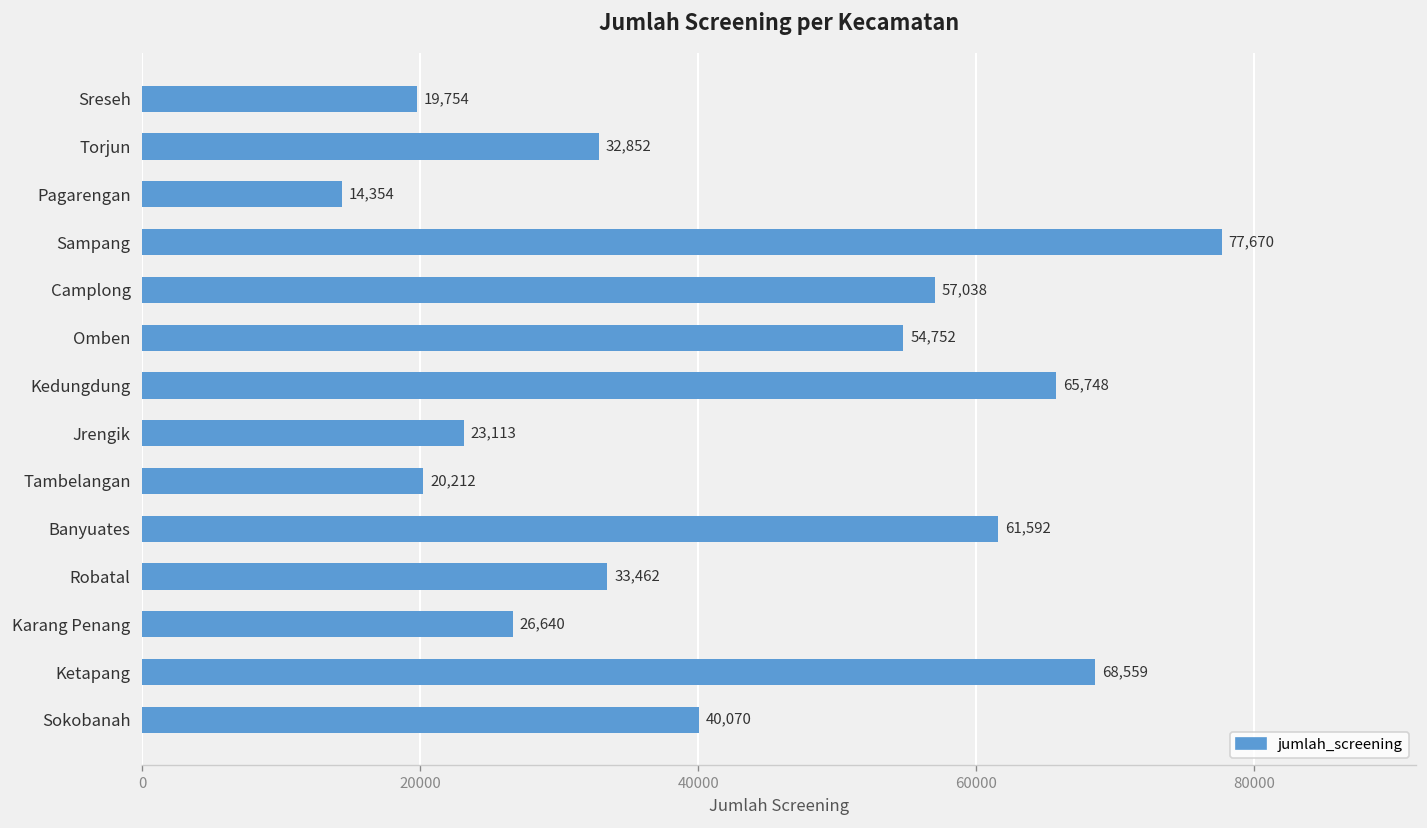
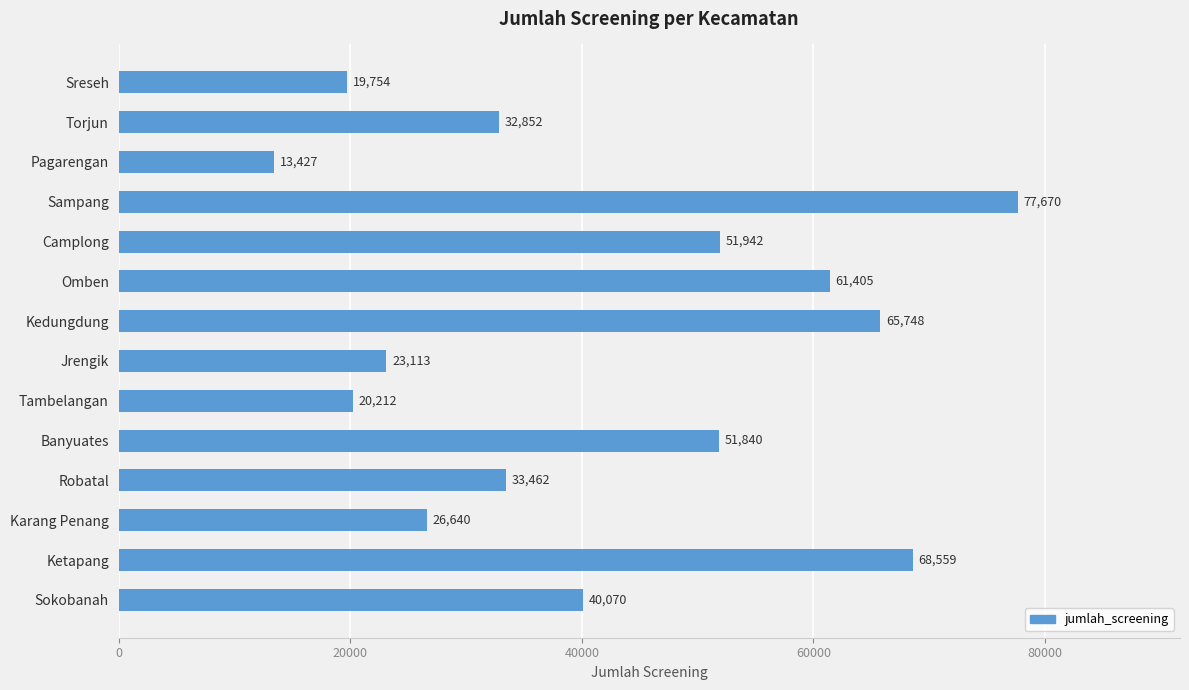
  {
    "Sreseh": "19,754",
    "Torjun": "32,852",
-   "Pagarengan": "14,354",
+   "Pagarengan": "13,427",
    "Sampang": "77,670",
-   "Camplong": "57,038",
-   "Omben": "54,752",
+   "Camplong": "51,942",
+   "Omben": "61,405",
    "Kedungdung": "65,748",
    "Jrengik": "23,113",
    "Tambelangan": "20,212",
-   "Banyuates": "61,592",
+   "Banyuates": "51,840",
    "Robatal": "33,462",
    "Karang Penang": "26,640",
    "Ketapang": "68,559",
    "Sokobanah": "40,070"
  }
